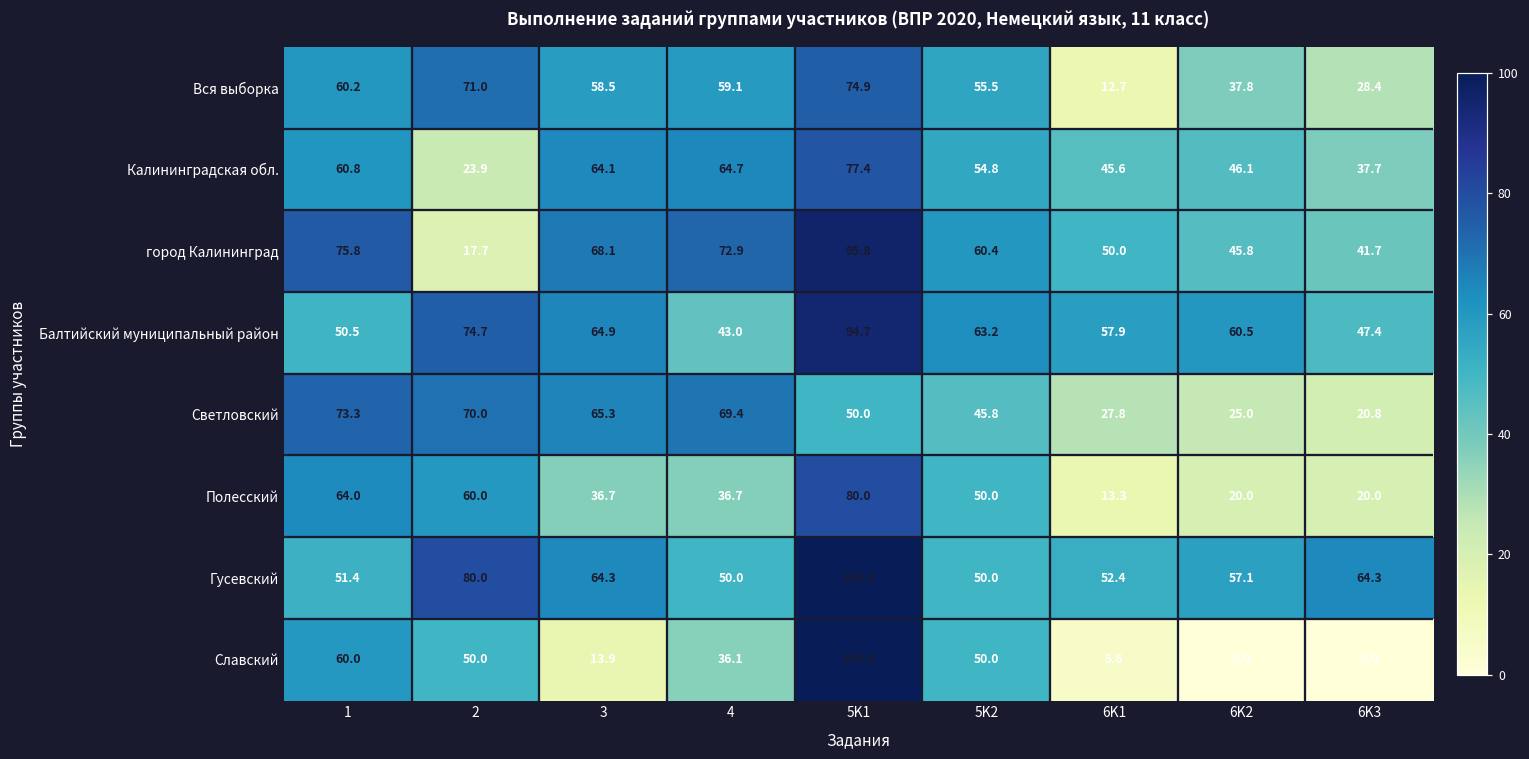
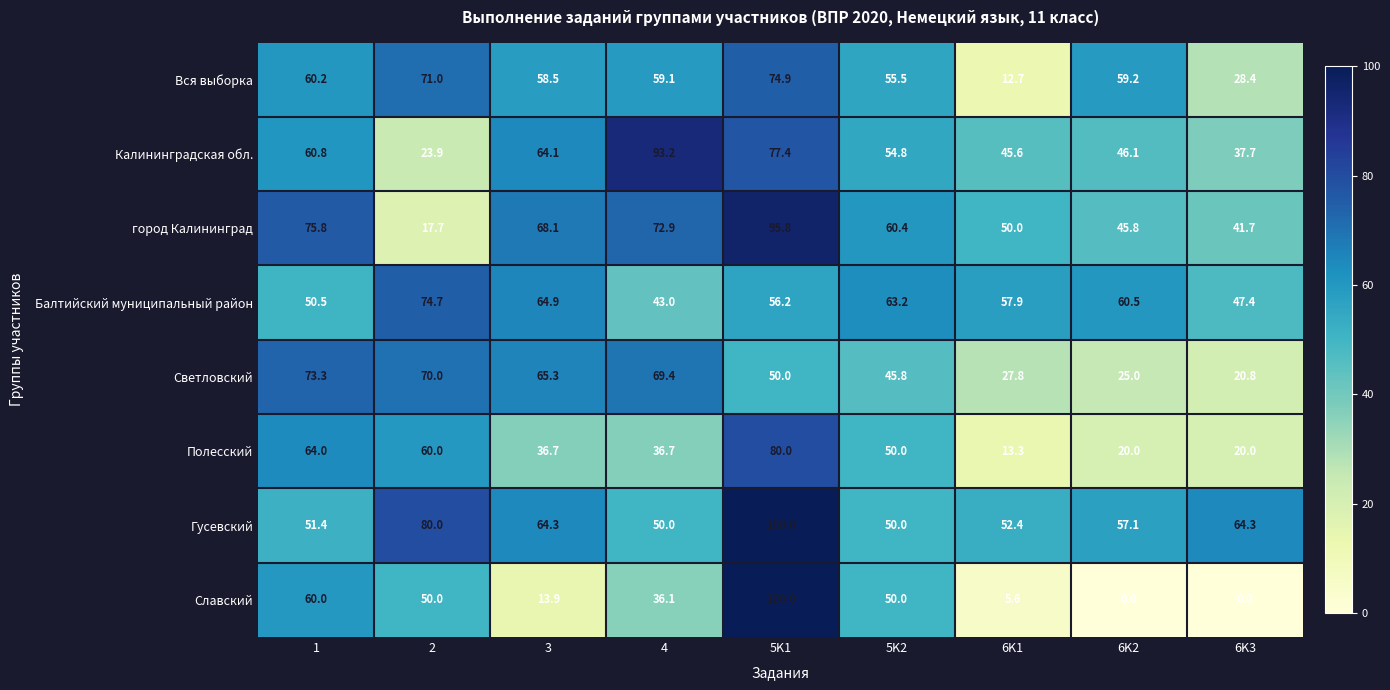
  {
    "Вся выборка": {
      "1": 60.2,
      "2": 71.0,
      "3": 58.5,
      "4": 59.1,
      "5K1": 74.9,
      "5K2": 55.5,
      "6K1": 12.7,
-     "6K2": 37.8,
+     "6K2": 59.2,
      "6K3": 28.4
    },
    "Калининградская обл.": {
      "1": 60.8,
      "2": 23.9,
      "3": 64.1,
-     "4": 64.7,
+     "4": 93.2,
      "5K1": 77.4,
      "5K2": 54.8,
      "6K1": 45.6,
      "6K2": 46.1,
      "6K3": 37.7
    },
    "город Калининград": {
      "1": 75.8,
      "2": 17.7,
      "3": 68.1,
      "4": 72.9,
      "5K1": 95.8,
      "5K2": 60.4,
      "6K1": 50.0,
      "6K2": 45.8,
      "6K3": 41.7
    },
    "Балтийский муниципальный район": {
      "1": 50.5,
      "2": 74.7,
      "3": 64.9,
      "4": 43.0,
-     "5K1": 94.7,
+     "5K1": 56.2,
      "5K2": 63.2,
      "6K1": 57.9,
      "6K2": 60.5,
      "6K3": 47.4
    },
    "Светловский": {
      "1": 73.3,
      "2": 70.0,
      "3": 65.3,
      "4": 69.4,
      "5K1": 50.0,
      "5K2": 45.8,
      "6K1": 27.8,
      "6K2": 25.0,
      "6K3": 20.8
    },
    "Полесский": {
      "1": 64.0,
      "2": 60.0,
      "3": 36.7,
      "4": 36.7,
      "5K1": 80.0,
      "5K2": 50.0,
      "6K1": 13.3,
      "6K2": 20.0,
      "6K3": 20.0
    },
    "Гусевский": {
      "1": 51.4,
      "2": 80.0,
      "3": 64.3,
      "4": 50.0,
      "5K2": 50.0,
      "6K1": 52.4,
      "6K2": 57.1,
      "6K3": 64.3
    },
    "Славский": {
      "1": 60.0,
      "2": 50.0,
      "3": 13.9,
      "4": 36.1,
      "5K2": 50.0,
      "6K1": 5.6
    }
  }
